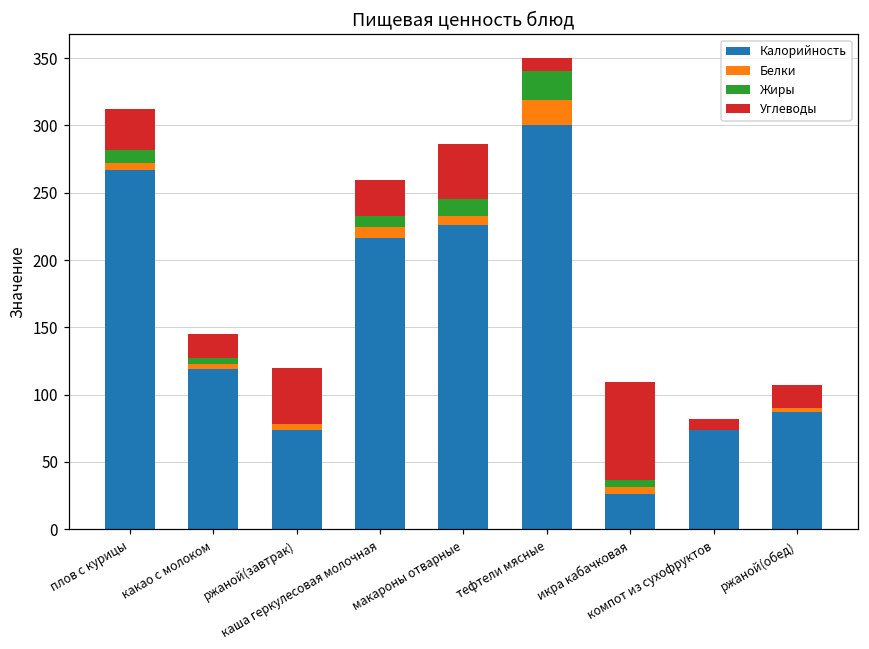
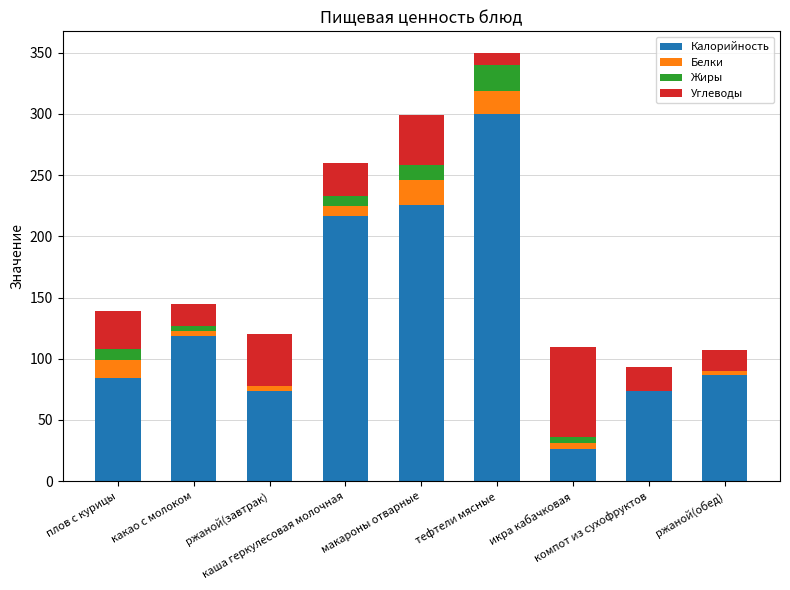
  {
    "Калорийность": {
-     "плов с курицы": 267,
+     "плов с курицы": 84,
      "какао с молоком": 119,
      "ржаной(завтрак)": 74,
      "каша геркулесовая молочная": 216,
      "макароны отварные": 226,
      "тефтели мясные": 300,
      "икра кабачковая": 26,
      "компот из сухофруктов": 74,
      "ржаной(обед)": 87
    },
    "Белки": {
-     "плов с курицы": 5,
+     "плов с курицы": 15,
      "какао с молоком": 4,
      "ржаной(завтрак)": 4,
      "каша геркулесовая молочная": 8,
-     "макароны отварные": 7,
+     "макароны отварные": 20,
      "тефтели мясные": 19,
      "икра кабачковая": 5,
      "компот из сухофруктов": 0,
      "ржаной(обед)": 3
    },
    "Жиры": {
      "плов с курицы": 9,
      "какао с молоком": 4,
      "ржаной(завтрак)": 0,
      "каша геркулесовая молочная": 8,
      "макароны отварные": 12,
      "тефтели мясные": 21,
      "икра кабачковая": 5,
      "компот из сухофруктов": 0,
      "ржаной(обед)": 0
    },
    "Углеводы": {
      "плов с курицы": 31,
      "какао с молоком": 18,
      "ржаной(завтрак)": 42,
      "каша геркулесовая молочная": 27,
      "макароны отварные": 41,
      "тефтели мясные": 10,
      "икра кабачковая": 73,
-     "компот из сухофруктов": 8,
+     "компот из сухофруктов": 19,
      "ржаной(обед)": 17
    }
  }
